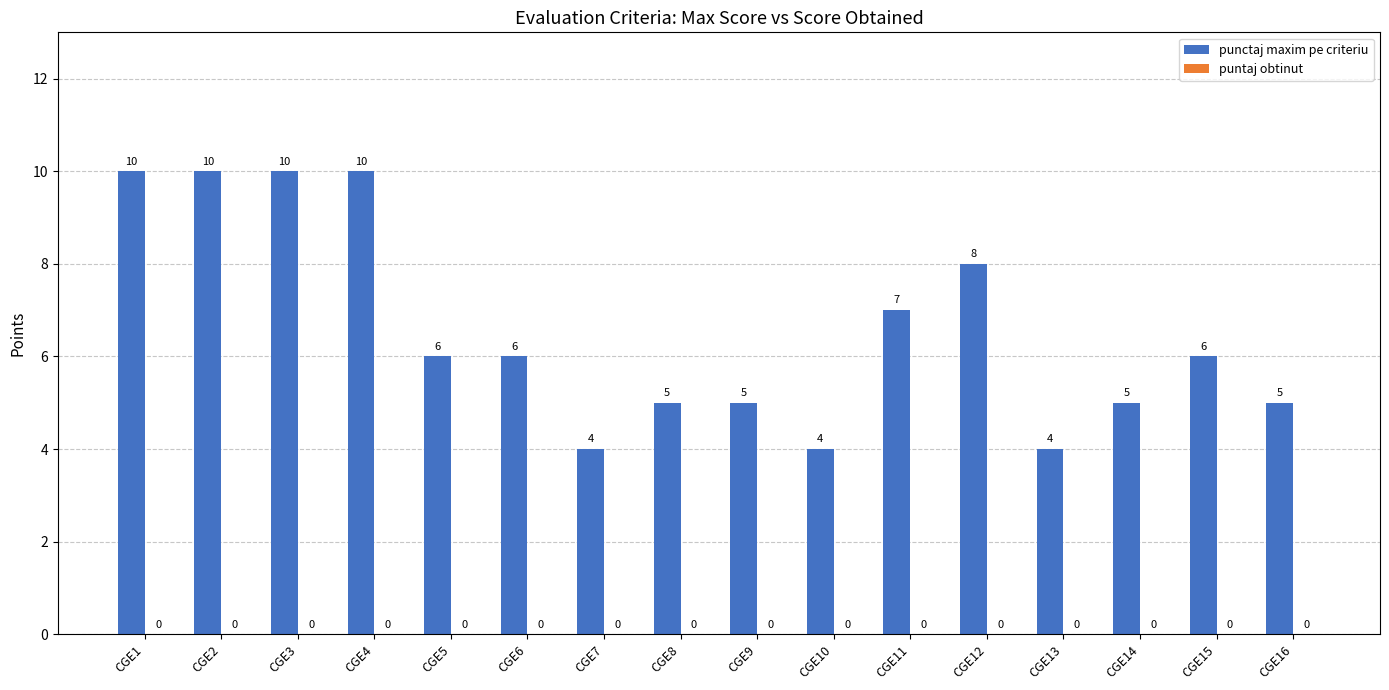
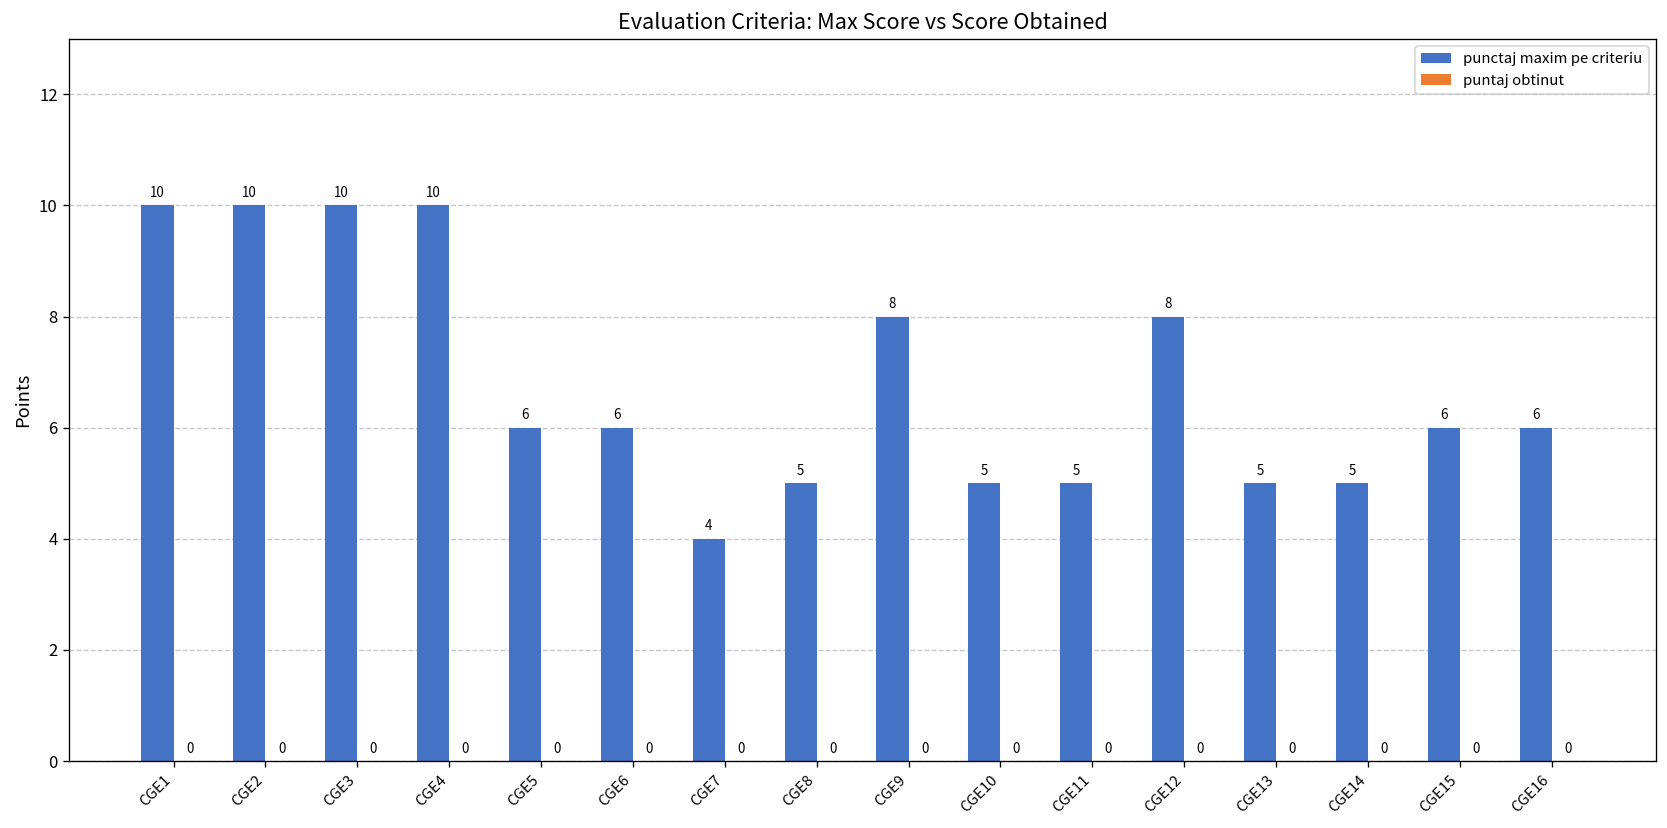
  {
    "punctaj maxim pe criteriu": {
      "CGE1": 10,
      "CGE2": 10,
      "CGE3": 10,
      "CGE4": 10,
      "CGE5": 6,
      "CGE6": 6,
      "CGE7": 4,
      "CGE8": 5,
-     "CGE9": 5,
-     "CGE10": 4,
-     "CGE11": 7,
+     "CGE9": 8,
+     "CGE10": 5,
+     "CGE11": 5,
      "CGE12": 8,
-     "CGE13": 4,
+     "CGE13": 5,
      "CGE14": 5,
      "CGE15": 6,
-     "CGE16": 5
+     "CGE16": 6
    },
    "puntaj obtinut": {
      "CGE1": 0,
      "CGE2": 0,
      "CGE3": 0,
      "CGE4": 0,
      "CGE5": 0,
      "CGE6": 0,
      "CGE7": 0,
      "CGE8": 0,
      "CGE9": 0,
      "CGE10": 0,
      "CGE11": 0,
      "CGE12": 0,
      "CGE13": 0,
      "CGE14": 0,
      "CGE15": 0,
      "CGE16": 0
    }
  }
